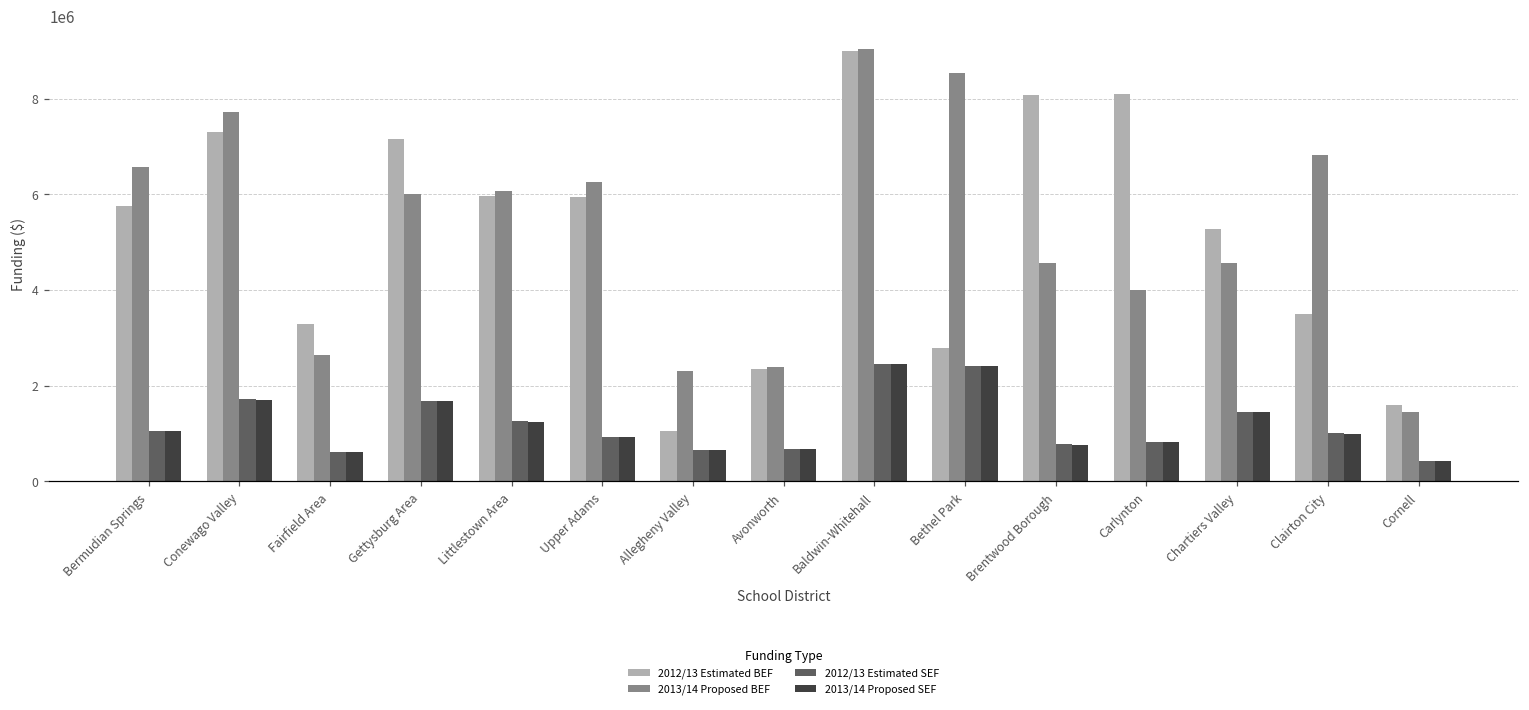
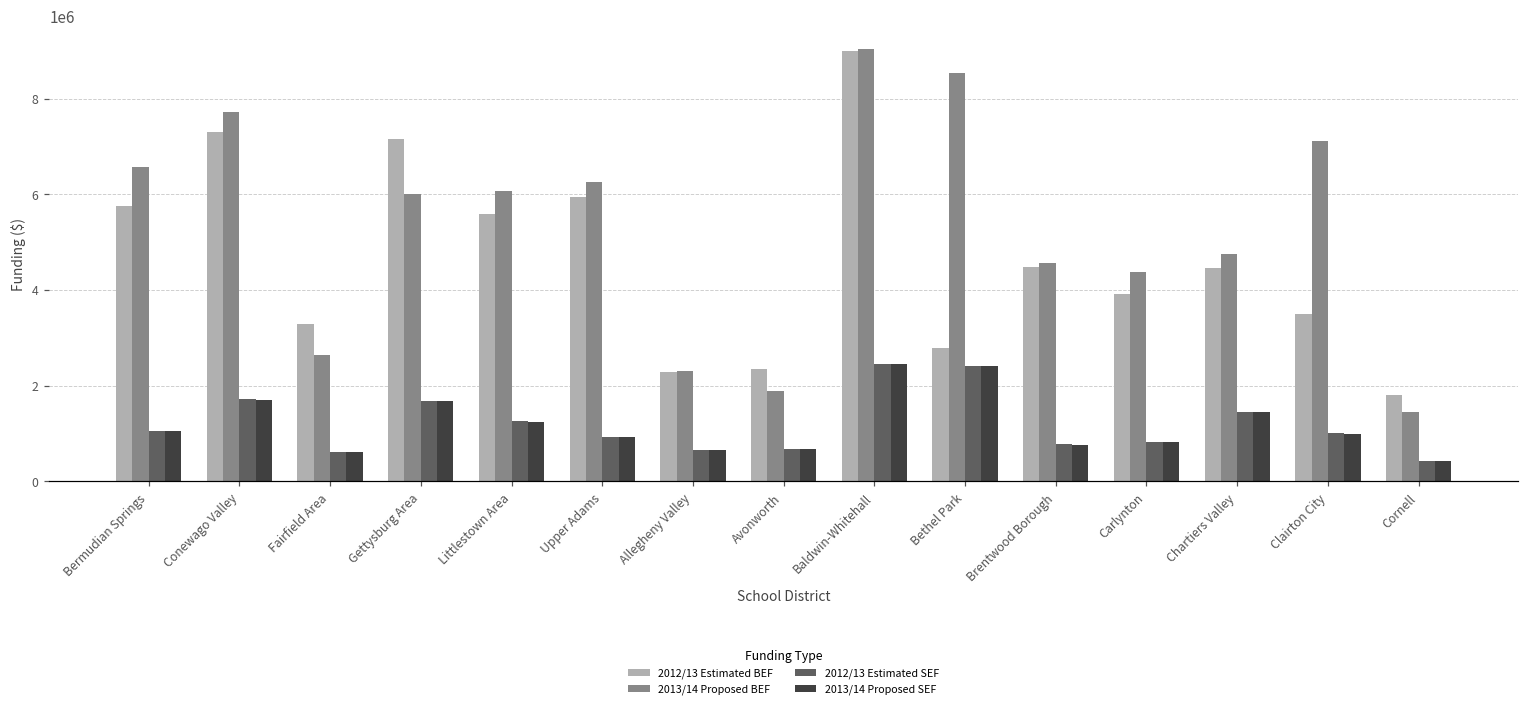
  {
    "2012/13 Estimated BEF": {
      "Bermudian Springs": 5700000,
      "Conewago Valley": 7300000,
      "Fairfield Area": 3300000,
      "Gettysburg Area": 7200000,
-     "Littlestown Area": 6000000,
+     "Littlestown Area": 5600000,
      "Upper Adams": 6000000,
-     "Allegheny Valley": 1000000,
+     "Allegheny Valley": 2300000,
      "Avonworth": 2300000,
      "Baldwin-Whitehall": 9000000,
      "Bethel Park": 2800000,
-     "Brentwood Borough": 8100000,
-     "Carlynton": 8100000,
-     "Chartiers Valley": 5300000,
+     "Brentwood Borough": 4500000,
+     "Carlynton": 3900000,
+     "Chartiers Valley": 4400000,
      "Clairton City": 3500000,
-     "Cornell": 1600000
+     "Cornell": 1800000
    },
    "2013/14 Proposed BEF": {
      "Bermudian Springs": 6600000,
      "Conewago Valley": 7700000,
      "Fairfield Area": 2600000,
      "Gettysburg Area": 6000000,
      "Littlestown Area": 6100000,
      "Upper Adams": 6300000,
      "Allegheny Valley": 2300000,
-     "Avonworth": 2400000,
+     "Avonworth": 1900000,
      "Baldwin-Whitehall": 9000000,
      "Bethel Park": 8500000,
      "Brentwood Borough": 4600000,
-     "Carlynton": 4000000,
-     "Chartiers Valley": 4600000,
-     "Clairton City": 6800000,
+     "Carlynton": 4400000,
+     "Chartiers Valley": 4800000,
+     "Clairton City": 7100000,
      "Cornell": 1400000
    }
  }
